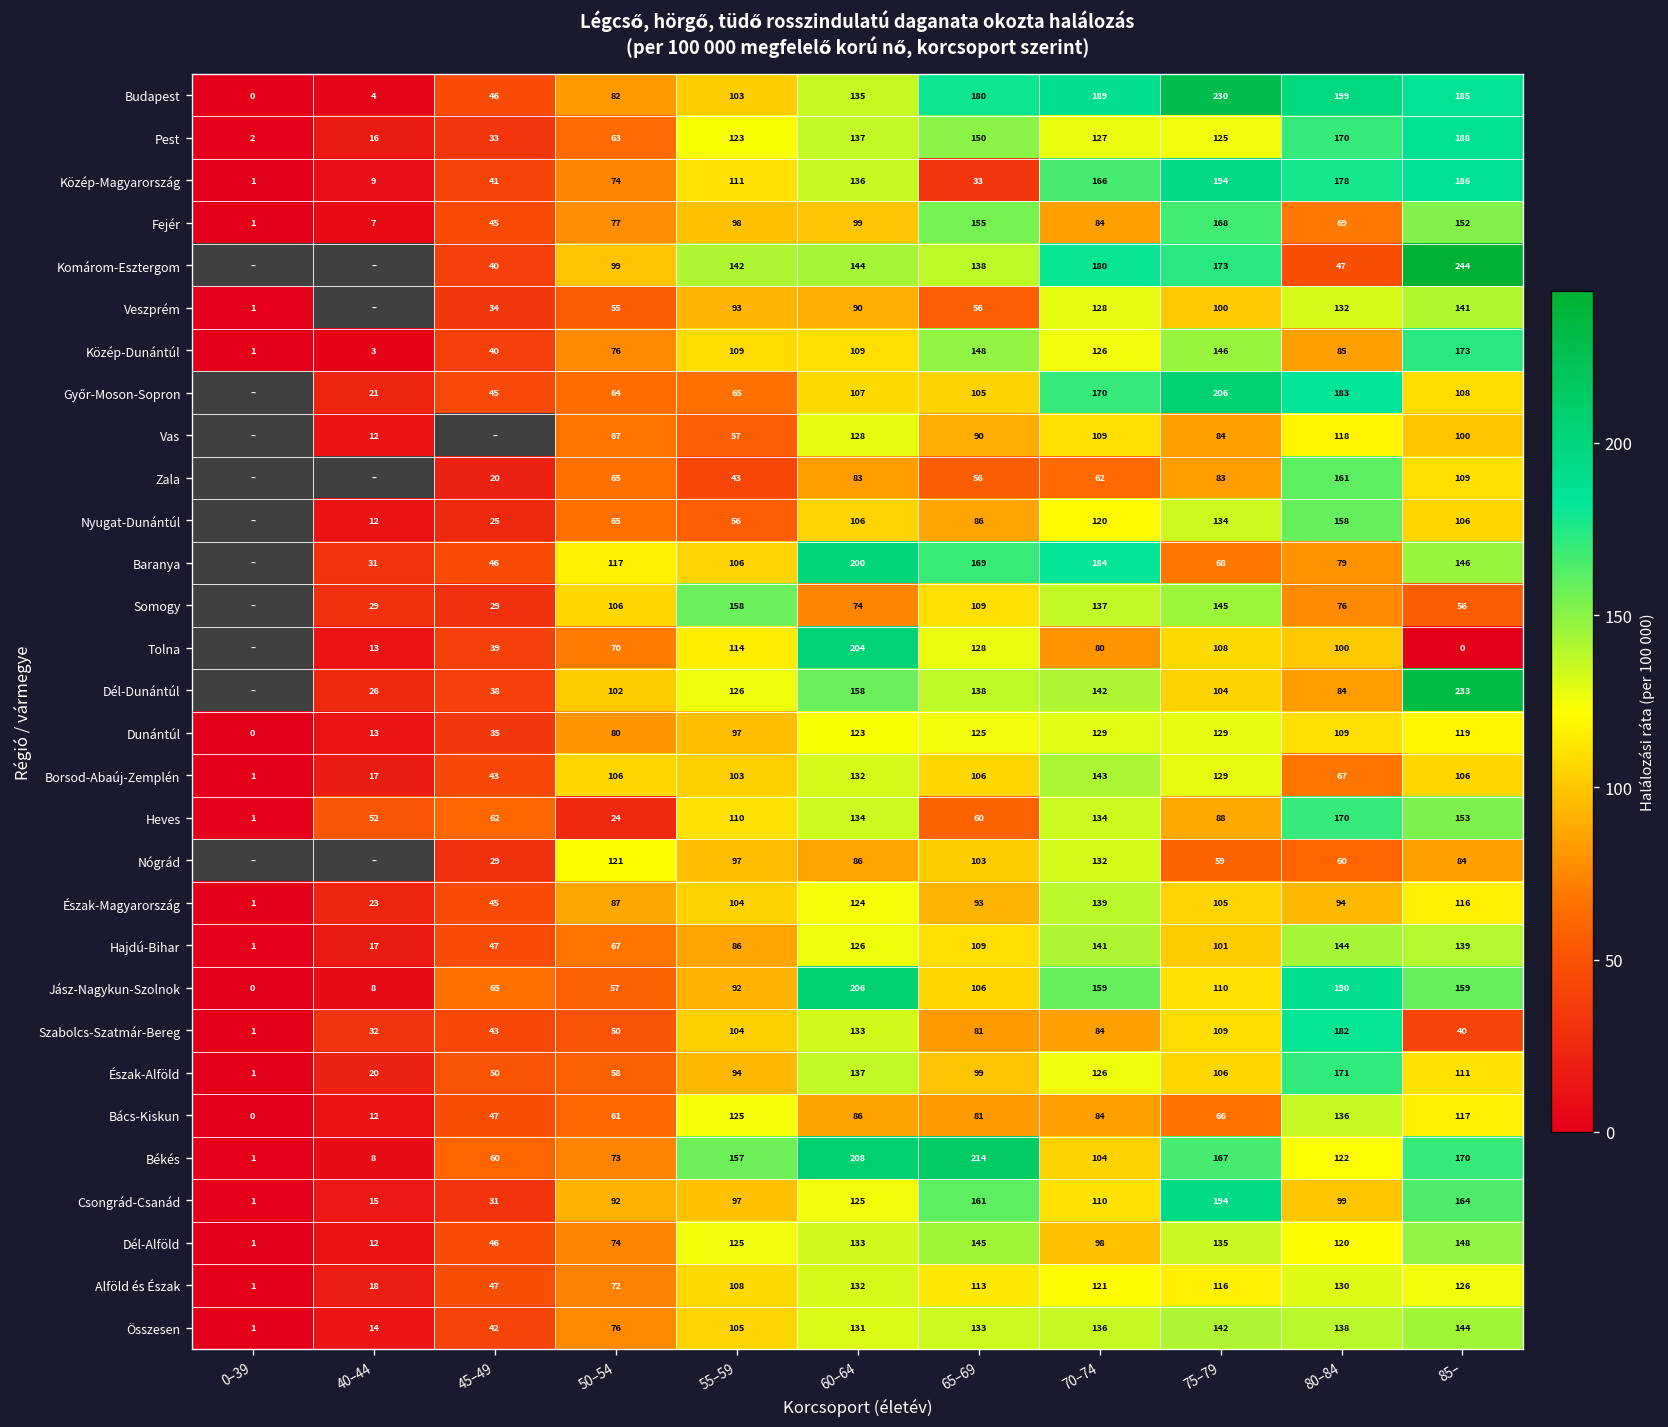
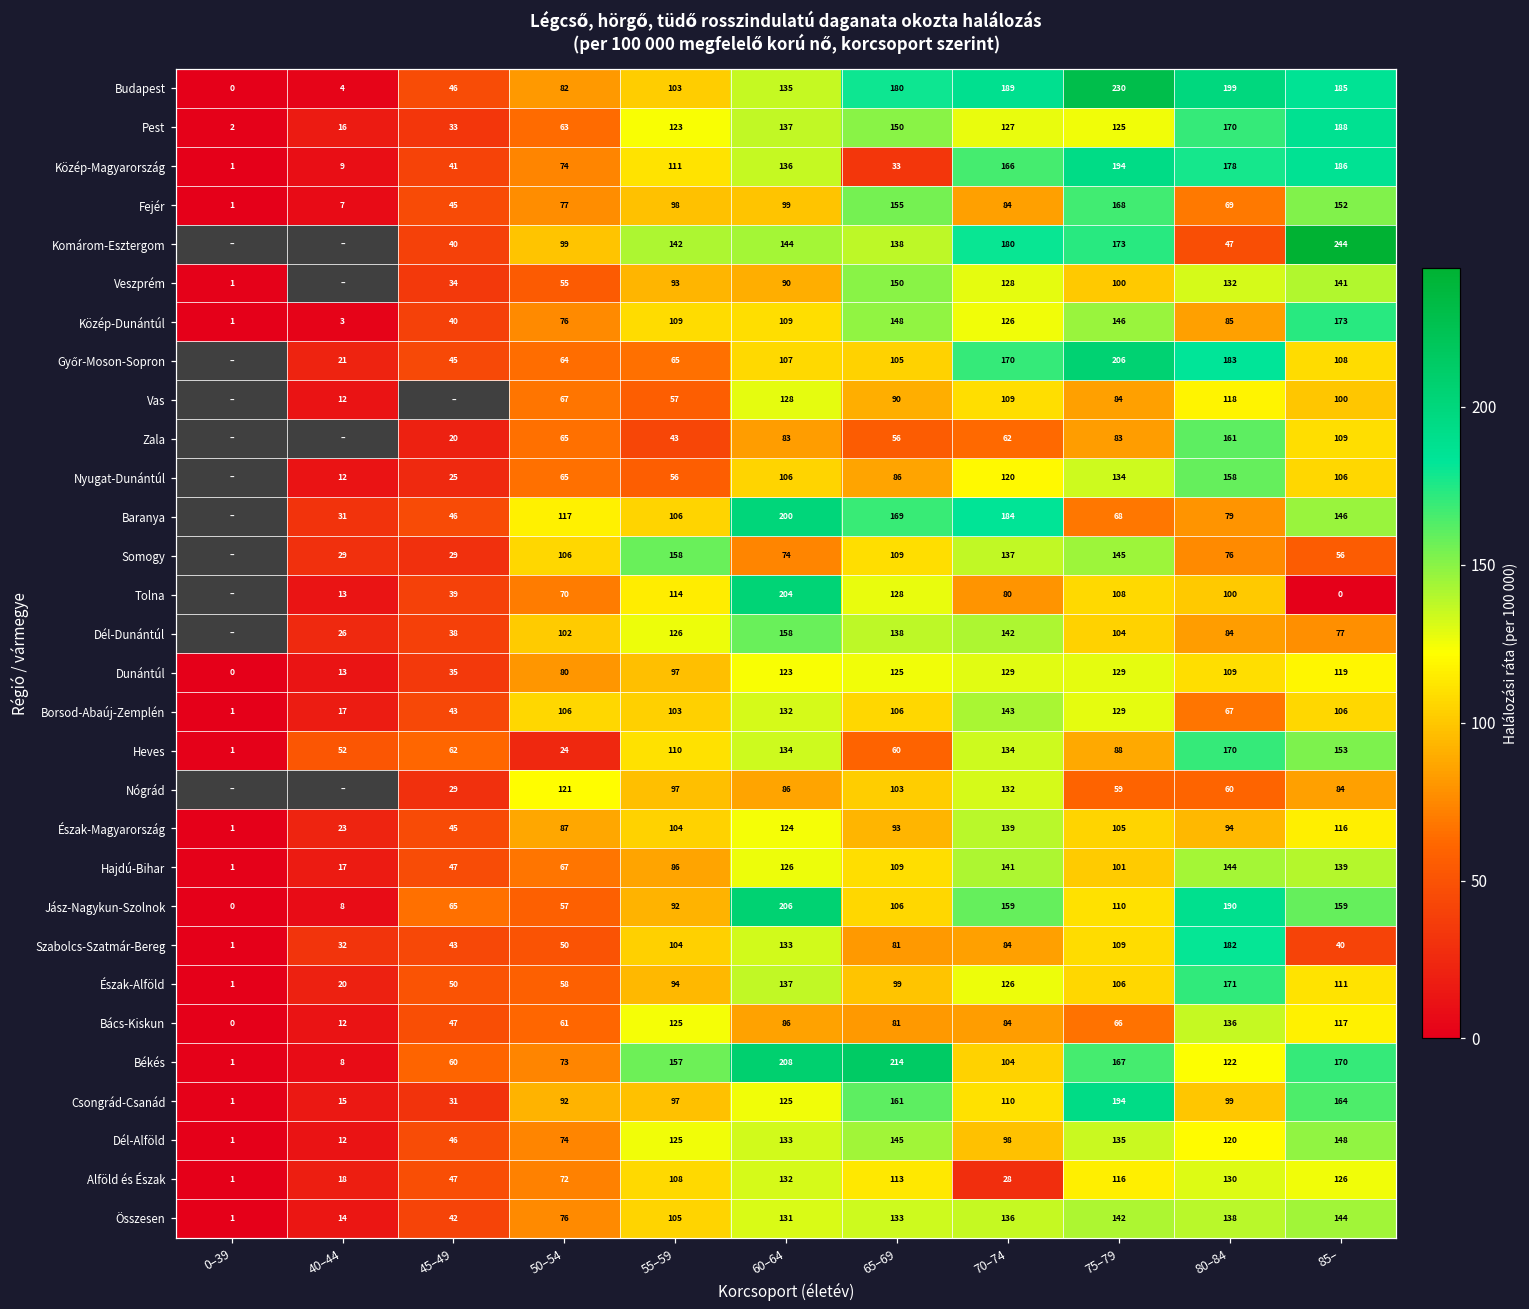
  {
    "Veszprém": {
      "0–39": 1,
      "45–49": 34,
      "50–54": 55,
      "55–59": 93,
      "60–64": 90,
-     "65–69": 56,
+     "65–69": 150,
      "70–74": 128,
      "75–79": 100,
      "80–84": 132,
      "85–": 141
    },
    "Dél-Dunántúl": {
      "40–44": 26,
      "45–49": 38,
      "50–54": 102,
      "55–59": 126,
      "60–64": 158,
      "65–69": 138,
      "70–74": 142,
      "75–79": 104,
      "80–84": 84,
-     "85–": 233
+     "85–": 77
    },
    "Alföld és Észak": {
      "0–39": 1,
      "40–44": 18,
      "45–49": 47,
      "50–54": 72,
      "55–59": 108,
      "60–64": 132,
      "65–69": 113,
-     "70–74": 121,
+     "70–74": 28,
      "75–79": 116,
      "80–84": 130,
      "85–": 126
    }
  }
